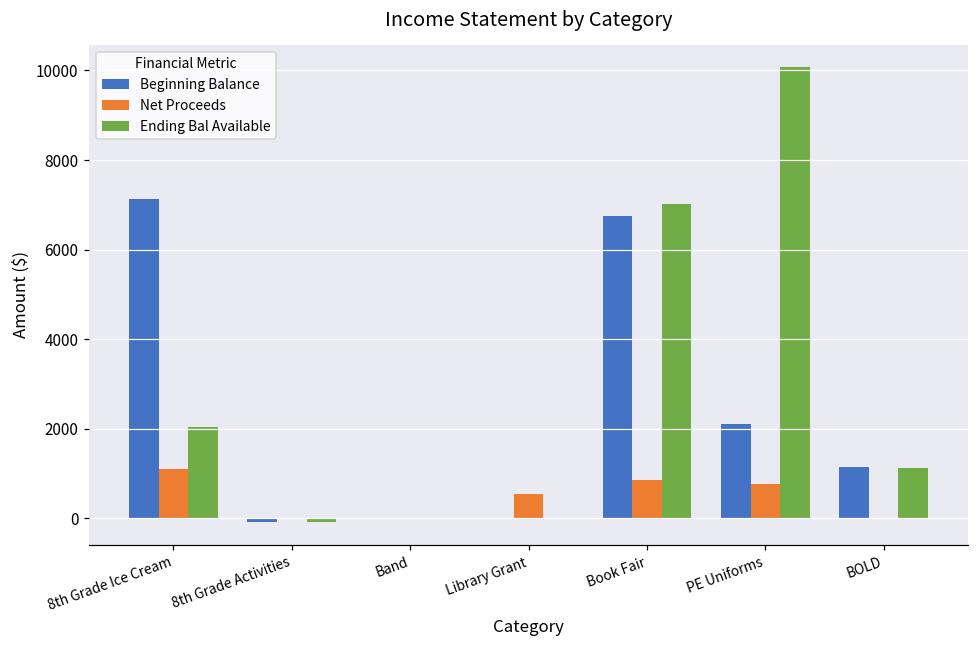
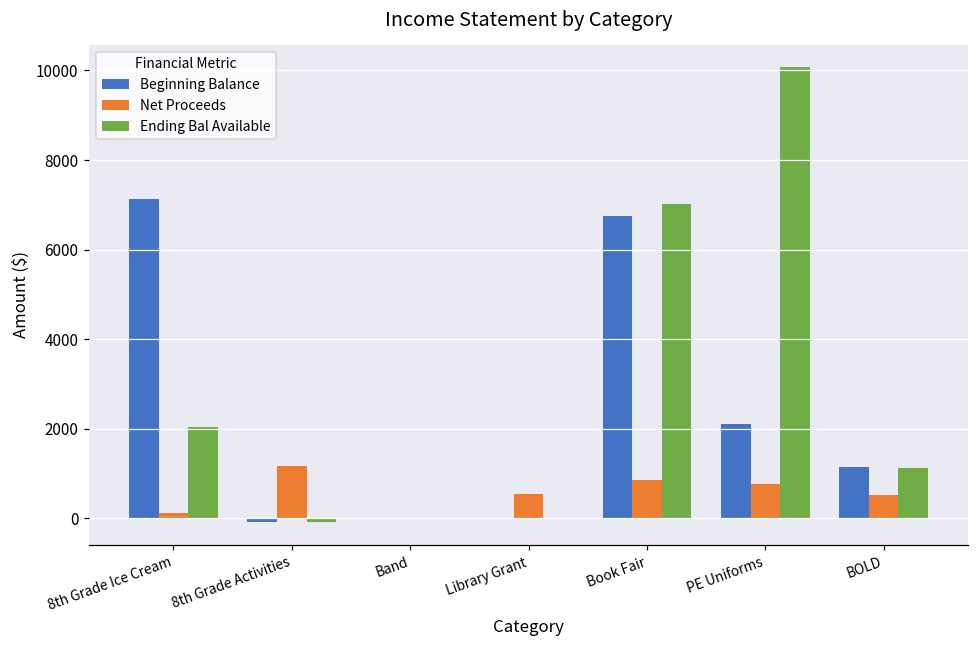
  {
    "Beginning Balance": {
      "8th Grade Ice Cream": 7100,
      "8th Grade Activities": -100,
      "Library Grant": 0,
      "Book Fair": 6800,
      "PE Uniforms": 2100,
      "BOLD": 1200
    },
    "Net Proceeds": {
-     "8th Grade Ice Cream": 1100,
-     "8th Grade Activities": 0,
+     "8th Grade Ice Cream": 100,
+     "8th Grade Activities": 1200,
      "Band": 0,
      "Library Grant": 500,
      "Book Fair": 900,
      "PE Uniforms": 800,
-     "BOLD": 0
+     "BOLD": 500
    },
    "Ending Bal Available": {
      "8th Grade Ice Cream": 2000,
      "8th Grade Activities": -100,
      "Library Grant": 0,
      "Book Fair": 7000,
      "PE Uniforms": 10100,
      "BOLD": 1100
    }
  }
